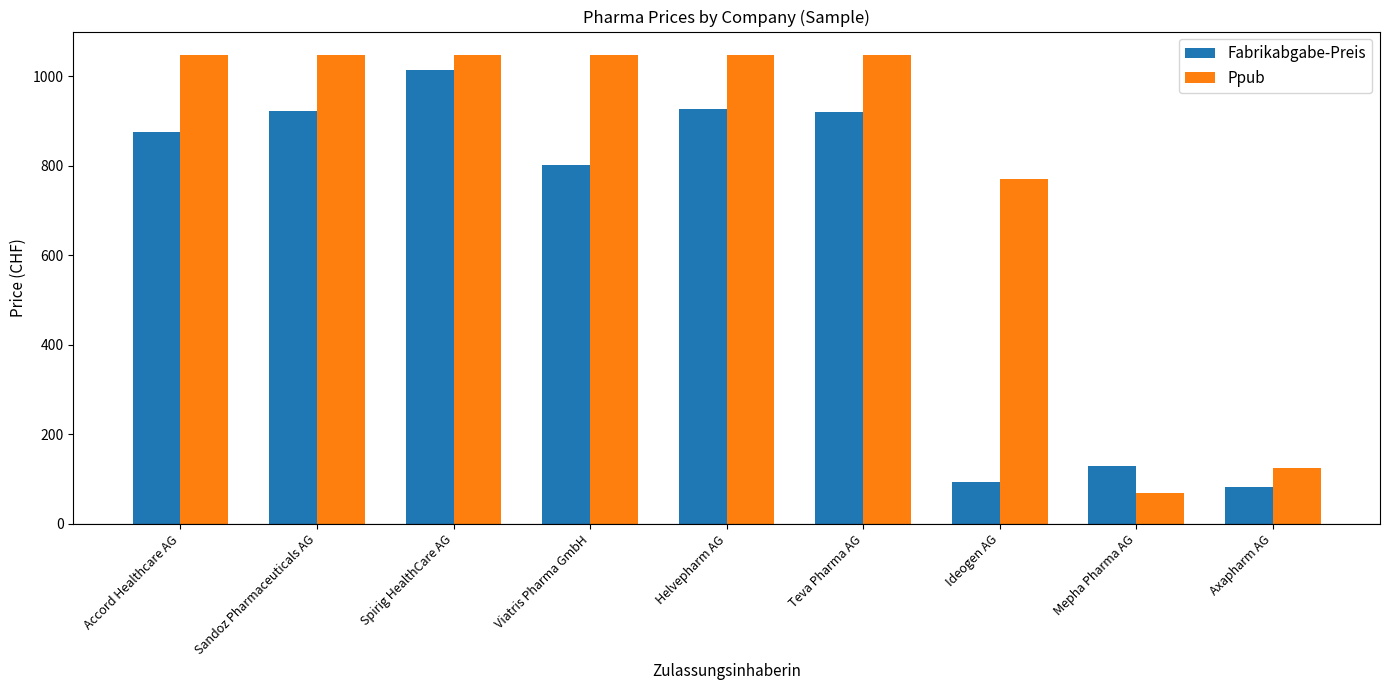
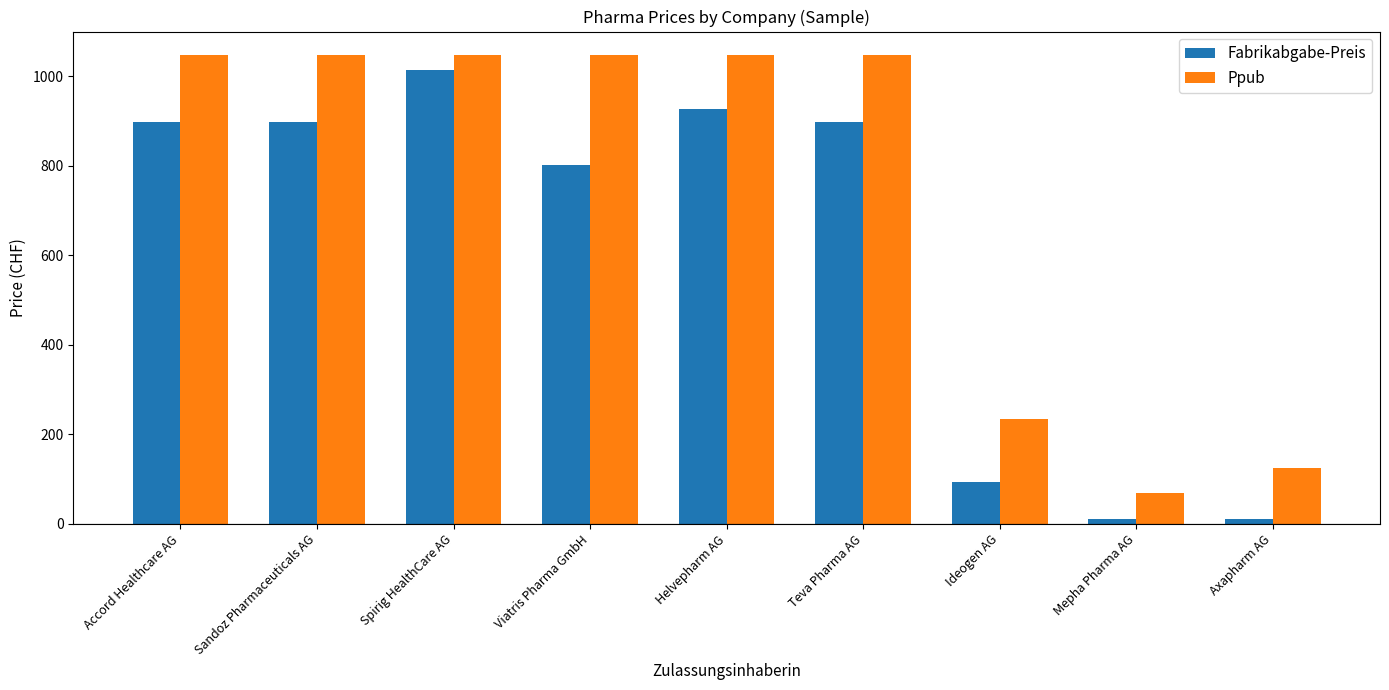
  {
    "Fabrikabgabe-Preis": {
-     "Accord Healthcare AG": 870,
-     "Sandoz Pharmaceuticals AG": 920,
+     "Accord Healthcare AG": 900,
+     "Sandoz Pharmaceuticals AG": 900,
      "Spirig HealthCare AG": 1010,
      "Viatris Pharma GmbH": 800,
      "Helvepharm AG": 930,
-     "Teva Pharma AG": 920,
+     "Teva Pharma AG": 900,
      "Ideogen AG": 90,
-     "Mepha Pharma AG": 130,
-     "Axapharm AG": 80
+     "Mepha Pharma AG": 10,
+     "Axapharm AG": 10
    },
    "Ppub": {
      "Accord Healthcare AG": 1050,
      "Sandoz Pharmaceuticals AG": 1050,
      "Spirig HealthCare AG": 1050,
      "Viatris Pharma GmbH": 1050,
      "Helvepharm AG": 1050,
      "Teva Pharma AG": 1050,
-     "Ideogen AG": 770,
+     "Ideogen AG": 230,
      "Mepha Pharma AG": 70,
      "Axapharm AG": 130
    }
  }
